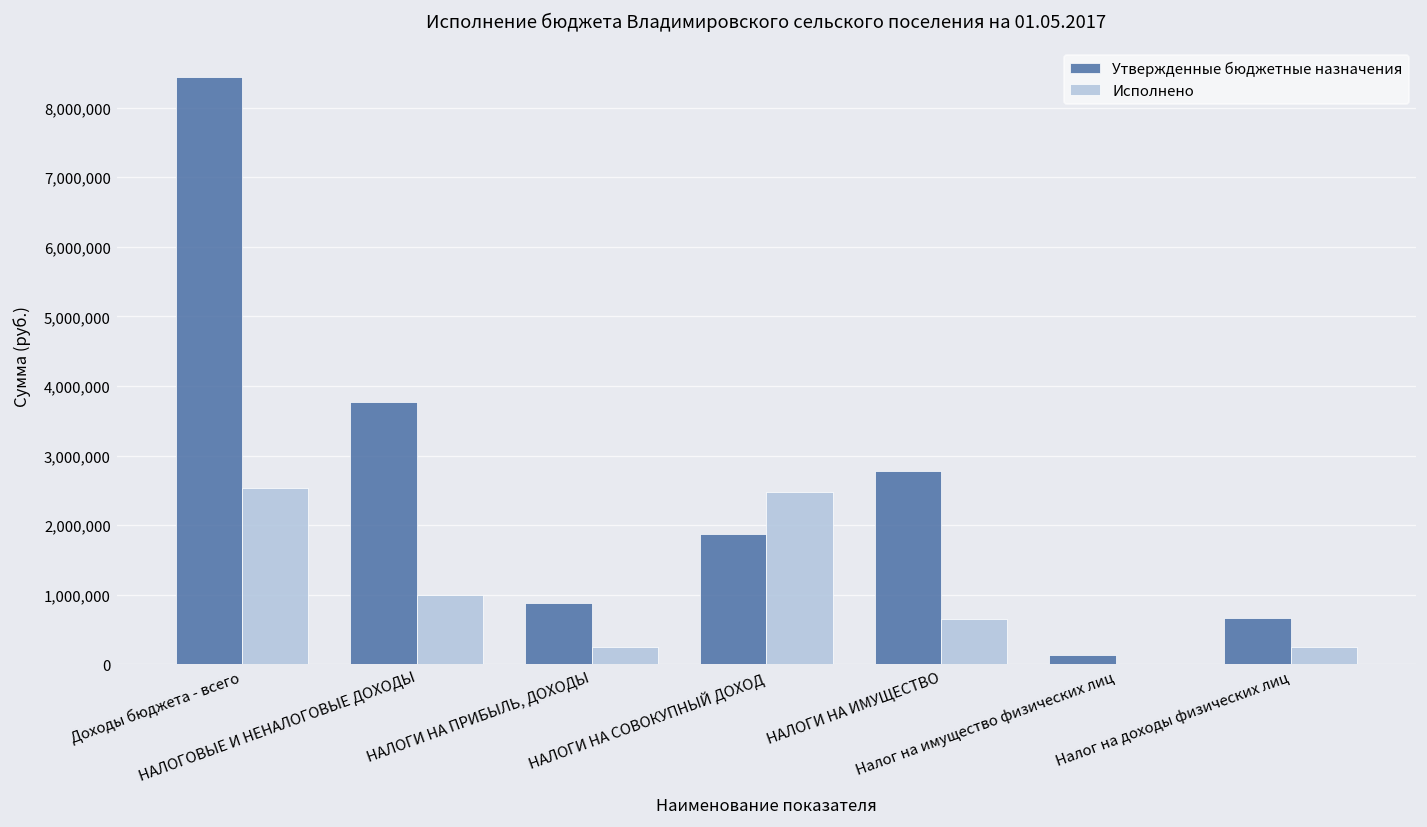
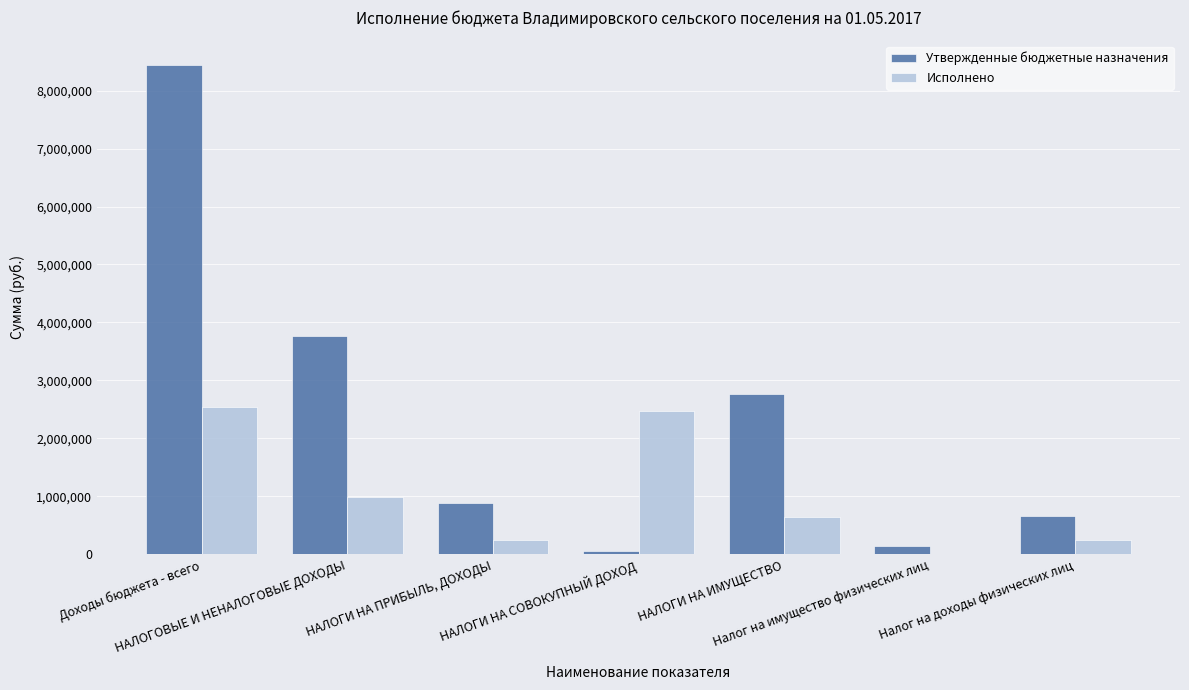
  {
    "Утвержденные бюджетные назначения": {
      "Доходы бюджета - всего": "8,400,000",
      "НАЛОГОВЫЕ И НЕНАЛОГОВЫЕ ДОХОДЫ": "3,800,000",
      "НАЛОГИ НА ПРИБЫЛЬ, ДОХОДЫ": "900,000",
-     "НАЛОГИ НА СОВОКУПНЫЙ ДОХОД": "1,900,000",
+     "НАЛОГИ НА СОВОКУПНЫЙ ДОХОД": "100,000",
      "НАЛОГИ НА ИМУЩЕСТВО": "2,800,000",
      "Налог на имущество физических лиц": "100,000",
      "Налог на доходы физических лиц": "700,000"
    },
    "Исполнено": {
      "Доходы бюджета - всего": "2,500,000",
      "НАЛОГОВЫЕ И НЕНАЛОГОВЫЕ ДОХОДЫ": "1,000,000",
      "НАЛОГИ НА ПРИБЫЛЬ, ДОХОДЫ": "300,000",
      "НАЛОГИ НА СОВОКУПНЫЙ ДОХОД": "2,500,000",
      "НАЛОГИ НА ИМУЩЕСТВО": "600,000",
      "Налог на доходы физических лиц": "300,000"
    }
  }
